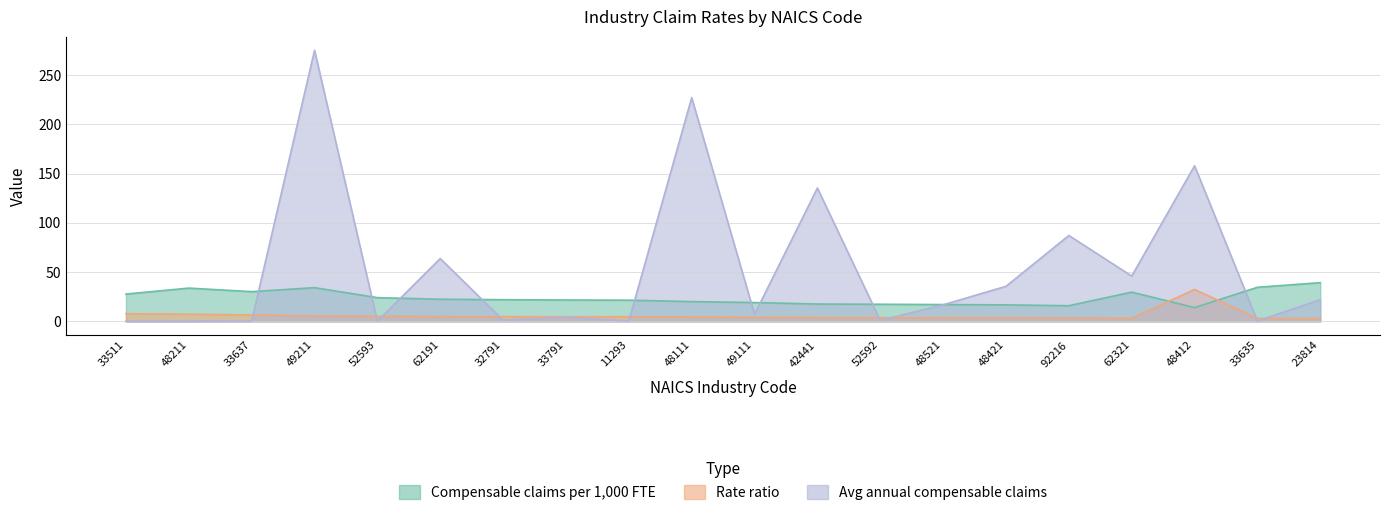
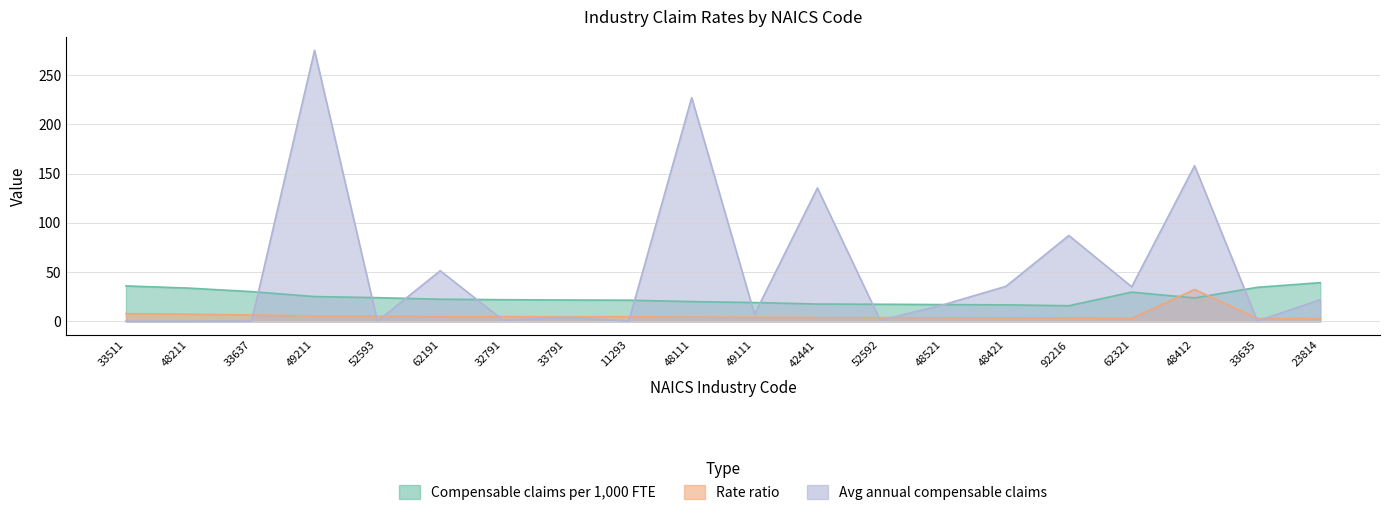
  {
    "Compensable claims per 1,000 FTE": {
-     "33511": 30,
+     "33511": 40,
      "48211": 30,
      "33637": 30,
-     "49211": 34,
+     "49211": 25,
      "52593": 20,
      "62191": 20,
      "32791": 20,
      "33791": 20,
      "11293": 20,
      "48111": 20,
      "49111": 20,
      "42441": 20,
      "52592": 20,
      "48421": 20,
      "92216": 20,
      "62321": 30,
-     "48412": 10,
+     "48412": 20,
      "33635": 30,
      "23814": 40
    },
    "Rate ratio": {
      "33511": 10,
      "48211": 10,
      "33637": 10,
      "49211": 10,
      "52593": 10,
      "62191": 0,
      "32791": 0,
      "11293": 0,
      "48111": 0,
      "49111": 0,
      "42441": 0,
      "52592": 0,
      "48521": 0,
      "48421": 0,
      "92216": 0,
      "62321": 0,
      "48412": 30,
      "33635": 0,
      "23814": 0
    },
    "Avg annual compensable claims": {
      "33511": 0,
      "48211": 0,
      "33637": 0,
      "49211": 280,
      "52593": 0,
-     "62191": 60,
+     "62191": 50,
      "32791": 0,
      "11293": 0,
      "48111": 230,
      "49111": 10,
      "42441": 140,
      "52592": 0,
      "48421": 40,
      "92216": 90,
-     "62321": 50,
+     "62321": 40,
      "48412": 160,
      "33635": 0,
      "23814": 20
    }
  }
